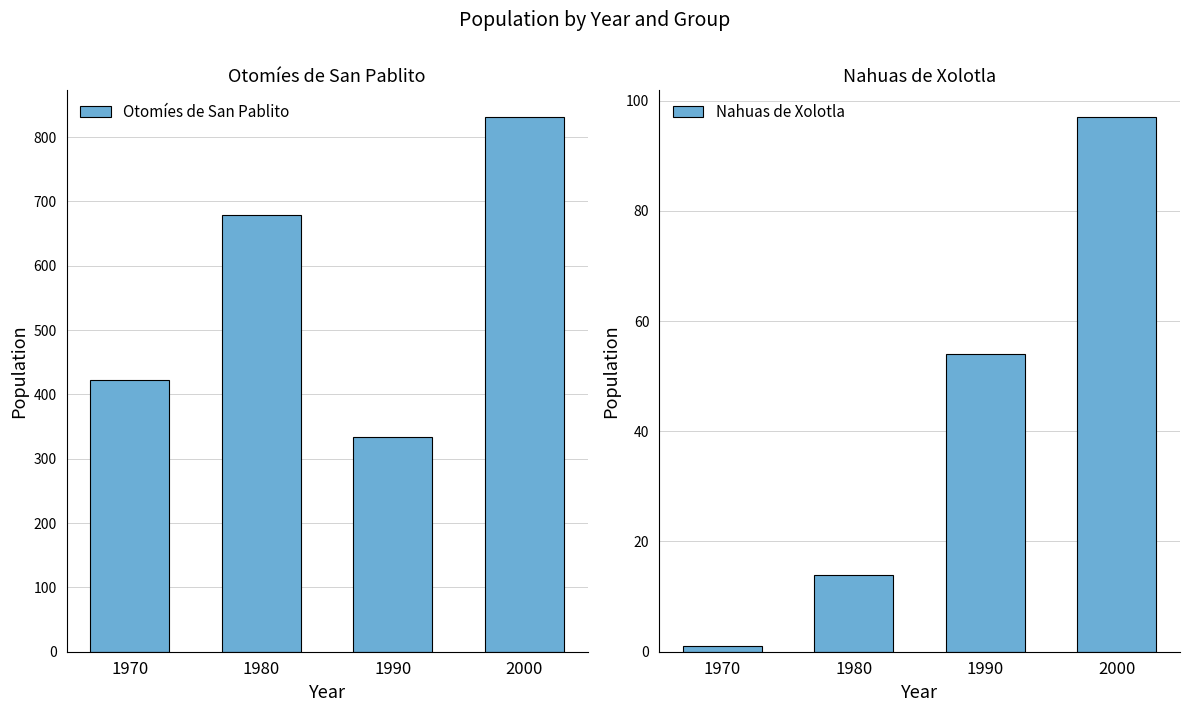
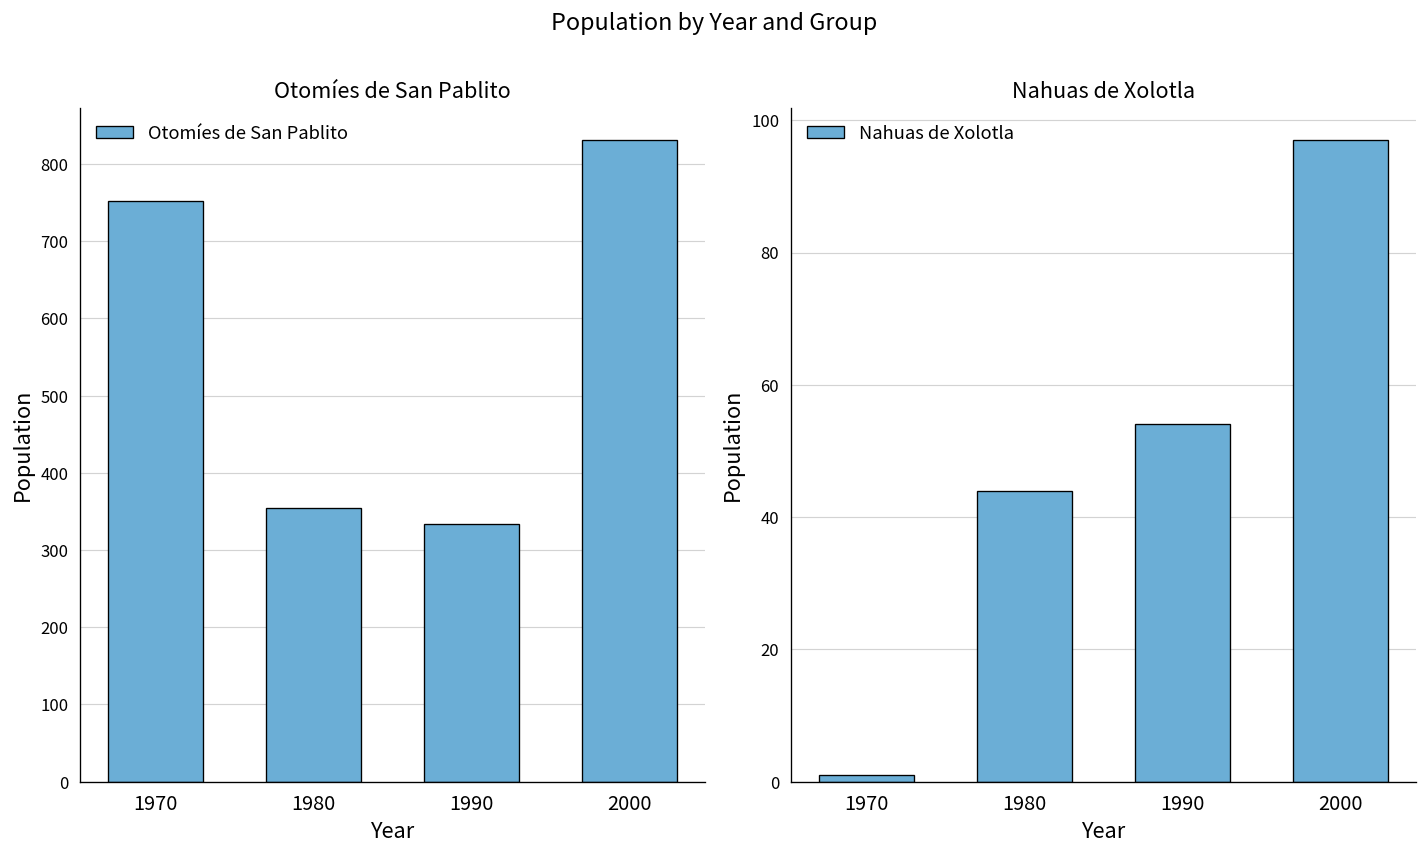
  {
    "Otomíes de San Pablito": {
-     "1970": 420,
-     "1980": 680,
+     "1970": 750,
+     "1980": 350,
      "1990": 330,
      "2000": 830
    },
    "Nahuas de Xolotla": {
      "1970": 1,
-     "1980": 14,
+     "1980": 44,
      "1990": 54,
      "2000": 97
    }
  }
